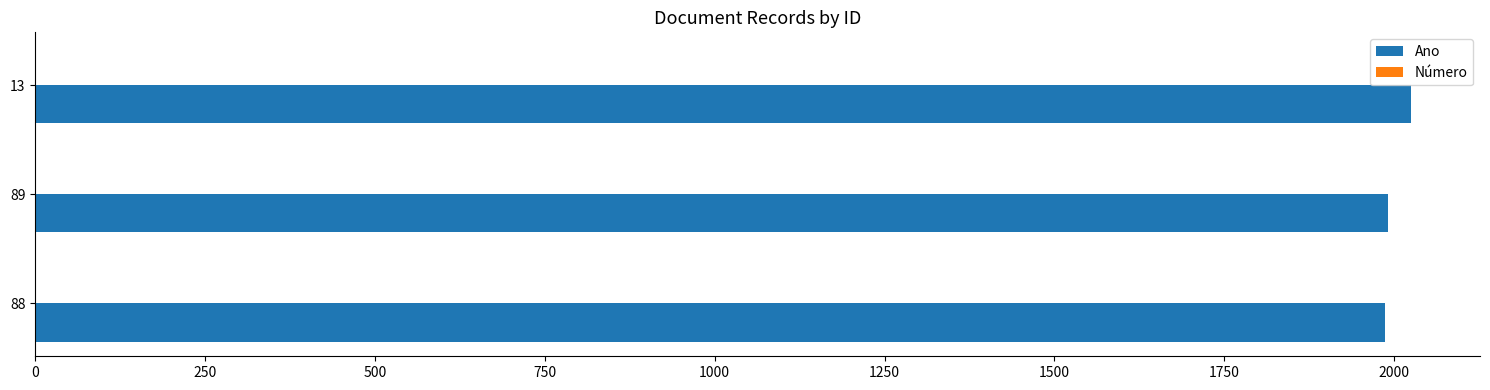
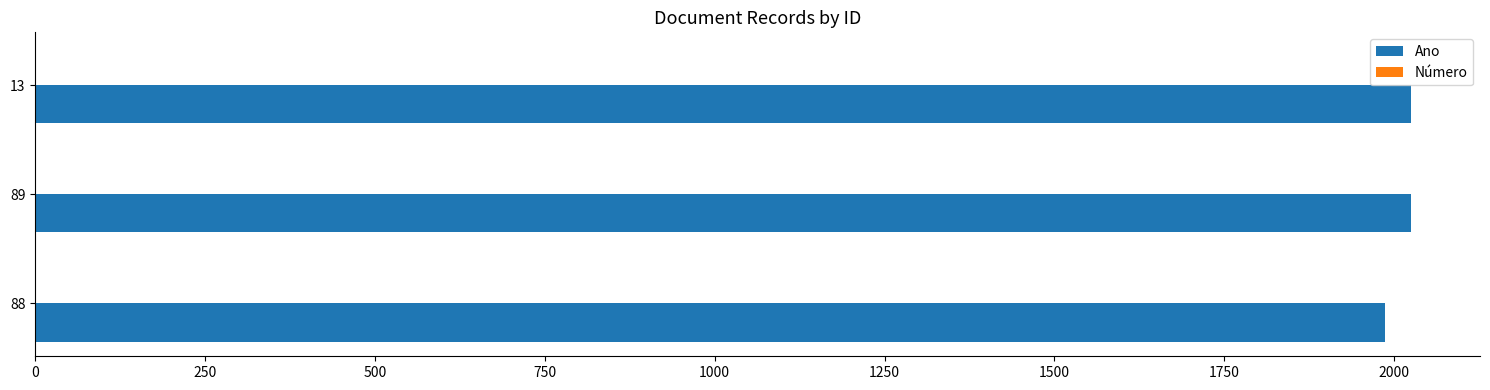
  {
    "Ano": {
      "13": 2030,
-     "89": 1990,
+     "89": 2020,
      "88": 1990
    }
  }
